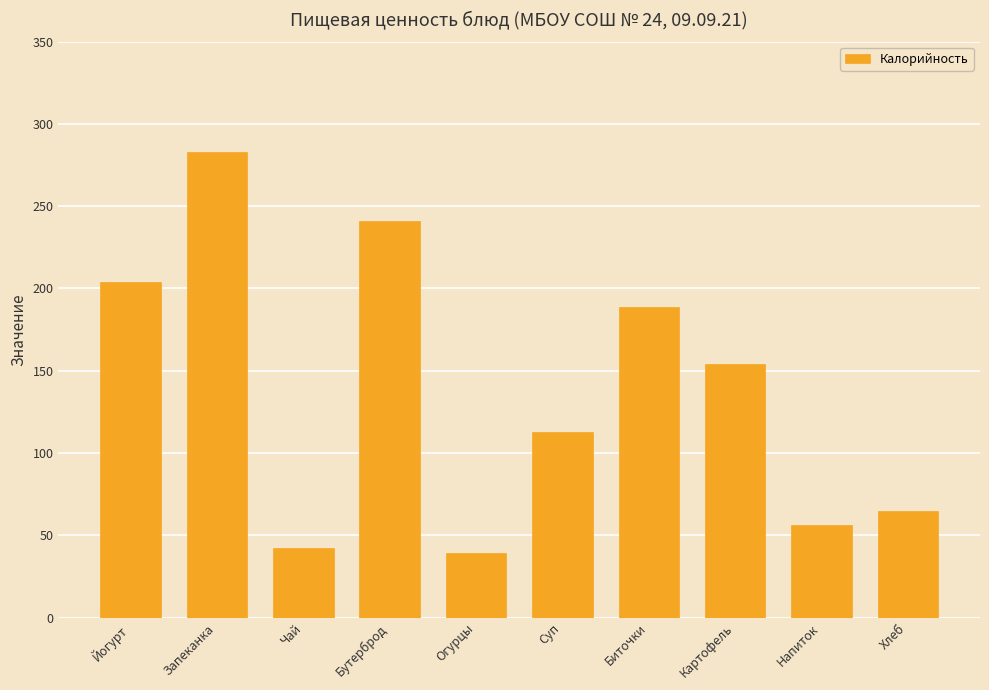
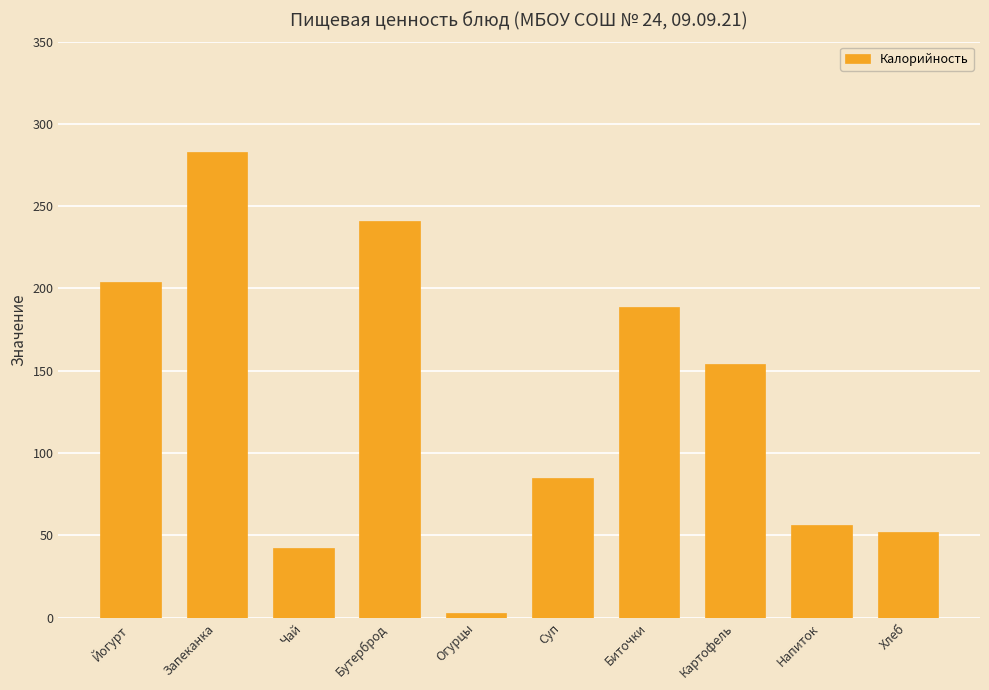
  {
    "Йогурт": 204,
    "Запеканка": 283,
    "Чай": 42,
    "Бутерброд": 241,
-   "Огурцы": 39,
-   "Суп": 113,
+   "Огурцы": 3,
+   "Суп": 85,
    "Биточки": 189,
    "Картофель": 154,
    "Напиток": 56,
-   "Хлеб": 65
+   "Хлеб": 52
  }
